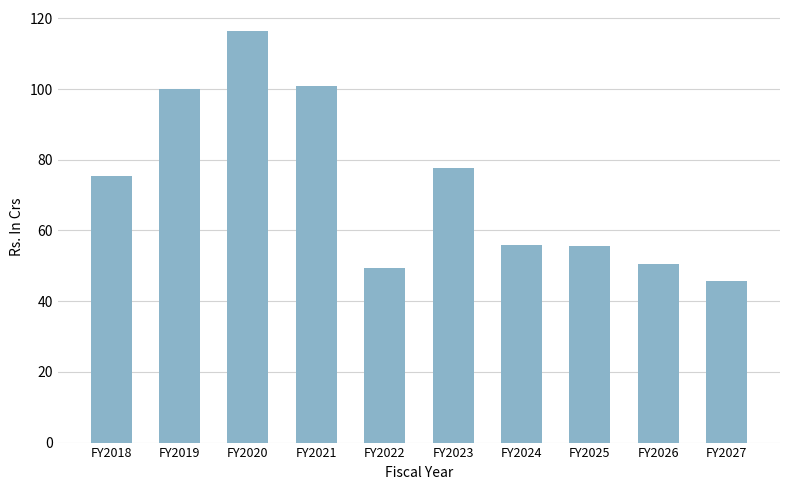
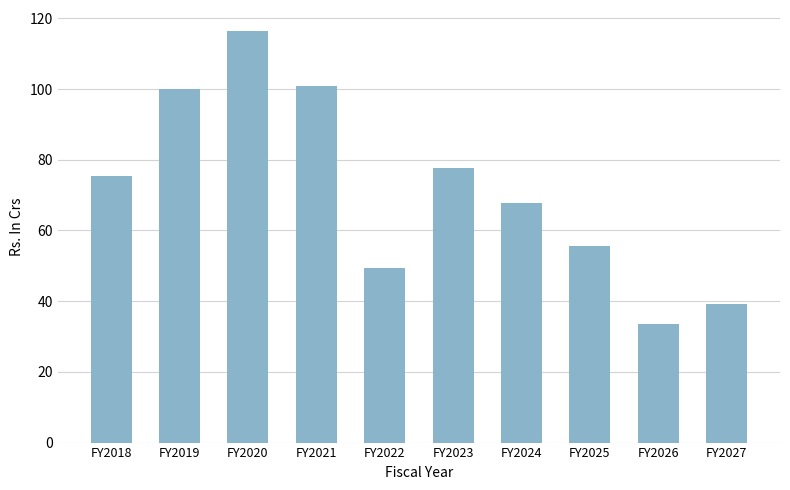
  {
    "FY2018": 75,
    "FY2019": 100,
    "FY2020": 117,
    "FY2021": 101,
    "FY2022": 49,
    "FY2023": 78,
-   "FY2024": 56,
+   "FY2024": 68,
    "FY2025": 56,
-   "FY2026": 51,
-   "FY2027": 46
+   "FY2026": 34,
+   "FY2027": 39
  }
